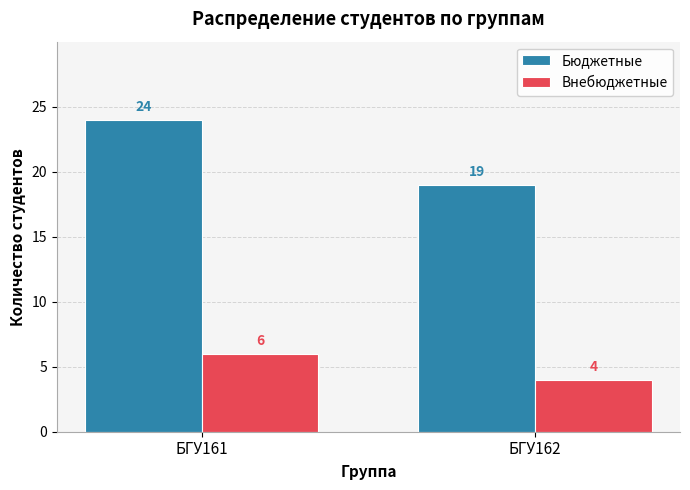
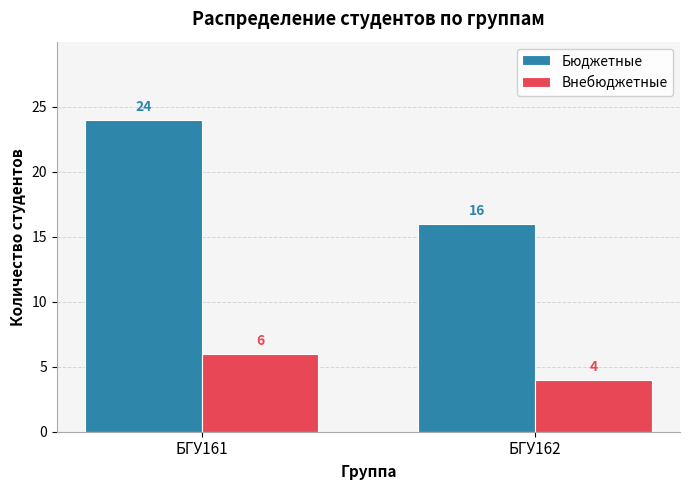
  {
    "Бюджетные": {
      "БГУ161": 24,
-     "БГУ162": 19
+     "БГУ162": 16
    },
    "Внебюджетные": {
      "БГУ161": 6,
      "БГУ162": 4
    }
  }
